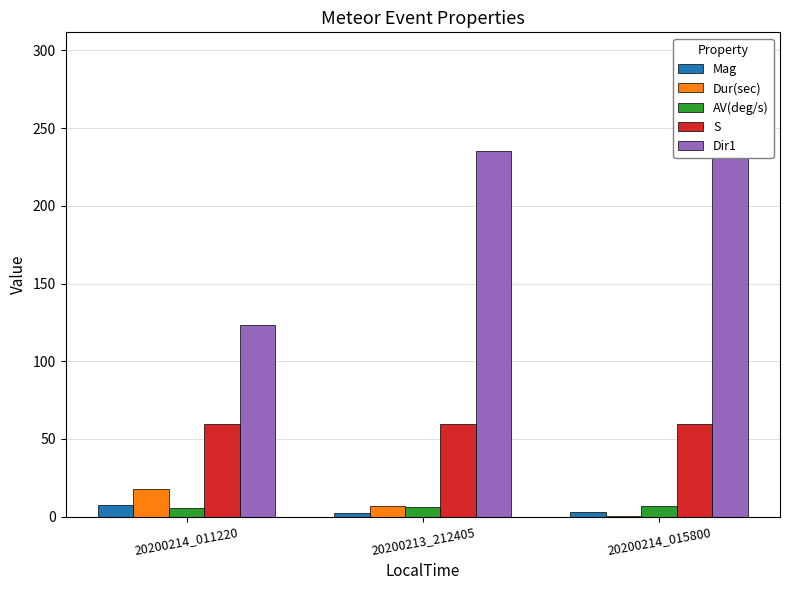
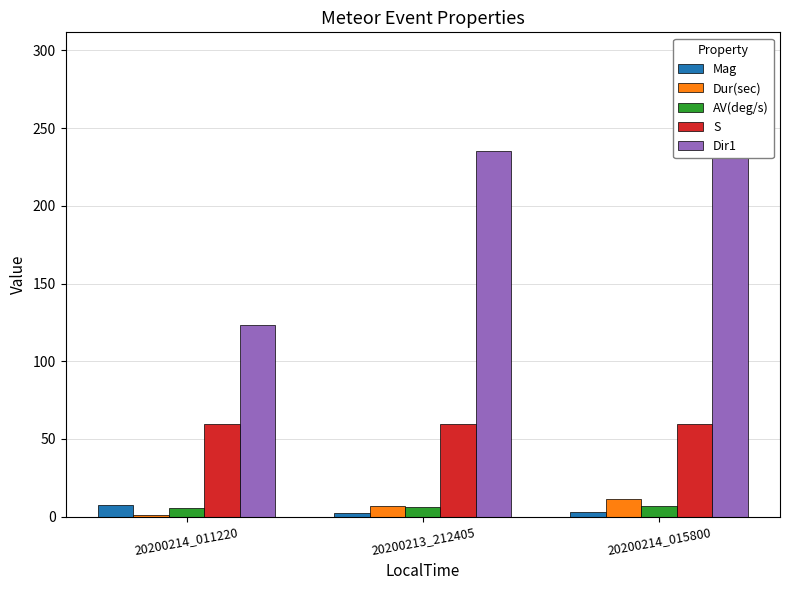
  {
    "Mag": {
      "20200214_011220": 8,
      "20200213_212405": 3,
      "20200214_015800": 3
    },
    "Dur(sec)": {
-     "20200214_011220": 18,
+     "20200214_011220": 1,
      "20200213_212405": 7,
-     "20200214_015800": 0
+     "20200214_015800": 12
    },
    "AV(deg/s)": {
      "20200214_011220": 6,
      "20200213_212405": 6,
      "20200214_015800": 7
    },
    "S": {
      "20200214_011220": 60,
      "20200213_212405": 60,
      "20200214_015800": 60
    },
    "Dir1": {
      "20200214_011220": 123,
      "20200213_212405": 236
    }
  }
